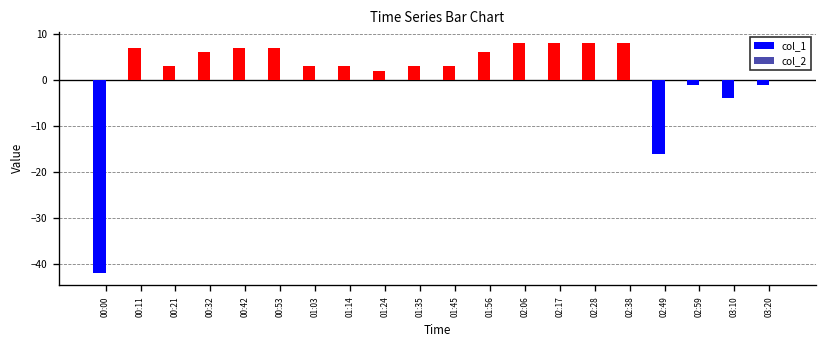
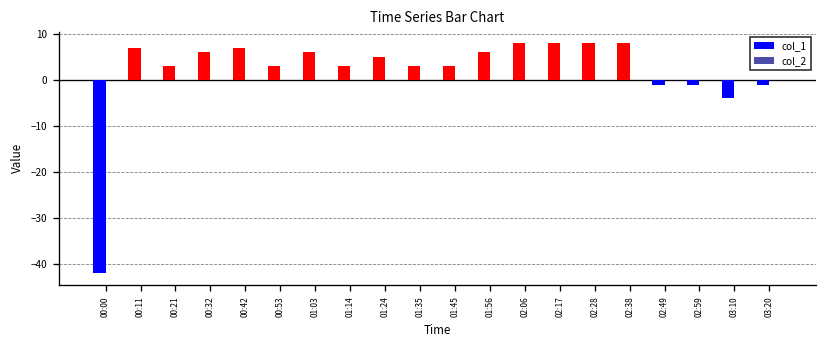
  {
    "col_1": {
      "00:00": -42,
      "00:11": 7,
      "00:21": 3,
      "00:32": 6,
      "00:42": 7,
-     "00:53": 7,
-     "01:03": 3,
+     "00:53": 3,
+     "01:03": 6,
      "01:14": 3,
-     "01:24": 2,
+     "01:24": 5,
      "01:35": 3,
      "01:45": 3,
      "01:56": 6,
      "02:06": 8,
      "02:17": 8,
      "02:28": 8,
      "02:38": 8,
-     "02:49": -16,
+     "02:49": -1,
      "02:59": -1,
      "03:10": -4,
      "03:20": -1
    },
    "col_2": {
      "00:00": 0,
      "00:11": 0,
      "00:21": 0,
      "00:32": 0,
      "00:42": 0,
      "00:53": 0,
      "01:03": 0,
      "01:14": 0,
      "01:24": 0,
      "01:35": 0,
      "01:45": 0,
      "01:56": 0,
      "02:06": 0,
      "02:17": 0,
      "02:28": 0,
      "02:38": 0,
      "02:49": 0,
      "02:59": 0,
      "03:10": 0,
      "03:20": 0
    }
  }
